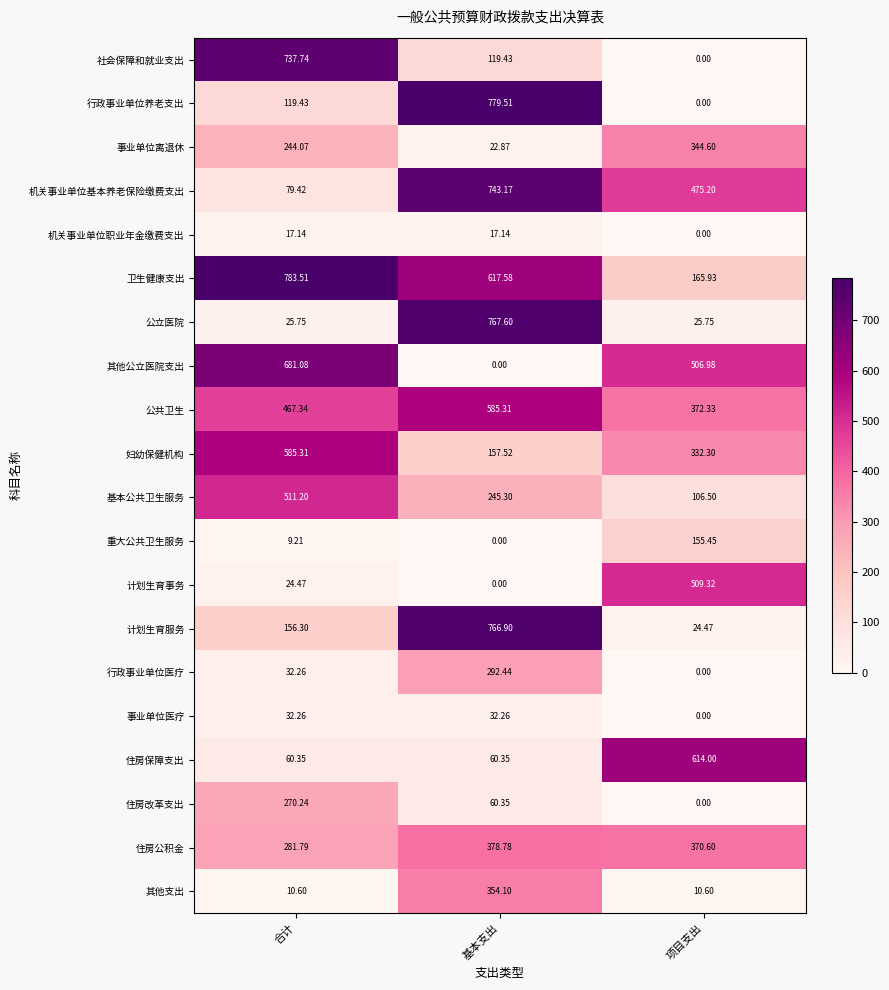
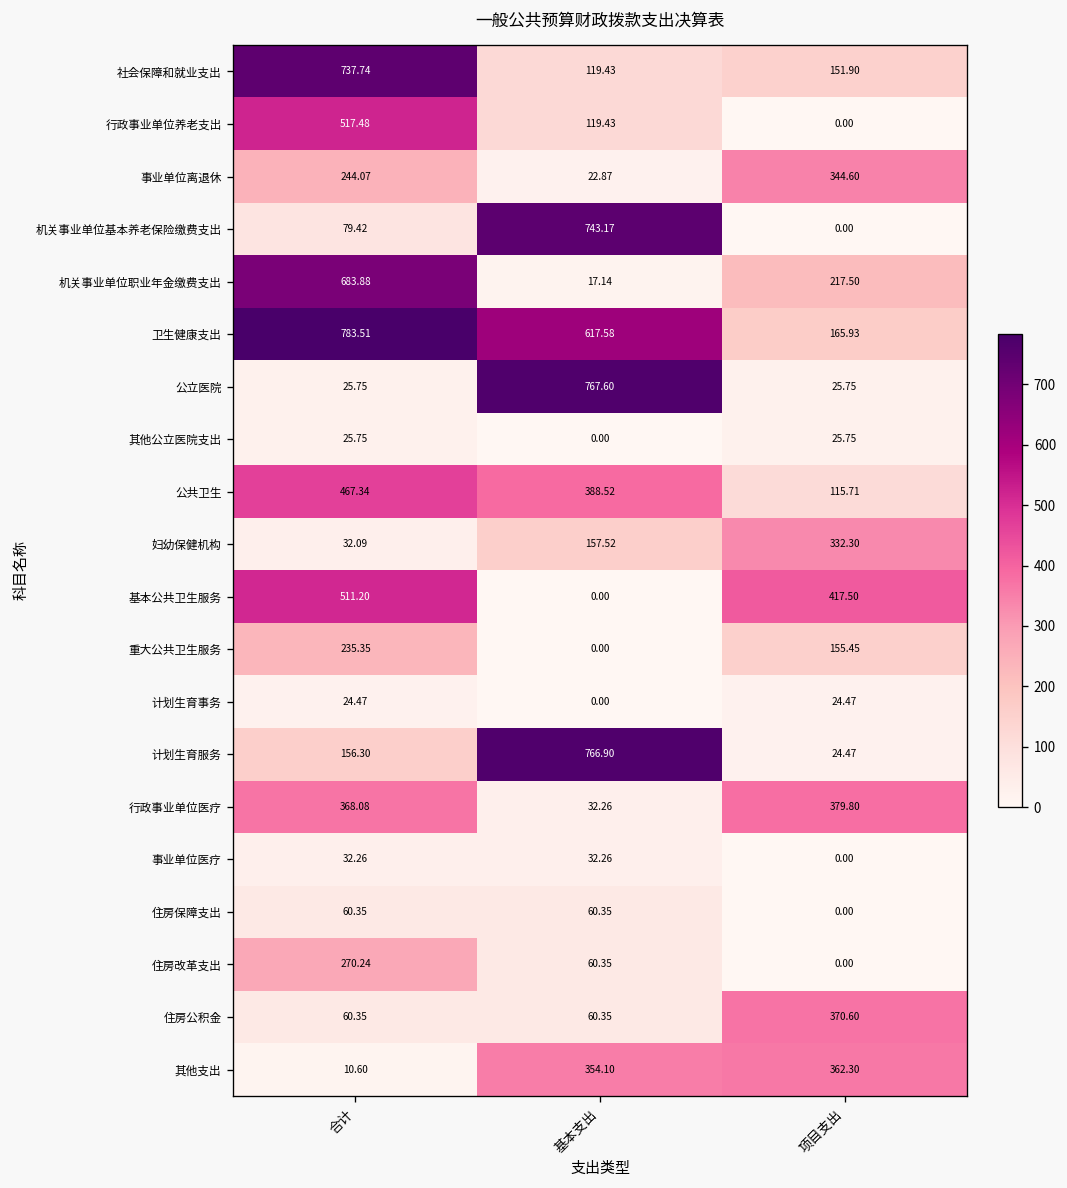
  {
    "社会保障和就业支出": {
      "合计": 737.74,
      "基本支出": 119.43,
-     "项目支出": 0.00
+     "项目支出": 151.90
    },
    "行政事业单位养老支出": {
-     "合计": 119.43,
-     "基本支出": 779.51,
+     "合计": 517.48,
+     "基本支出": 119.43,
      "项目支出": 0.00
    },
    "事业单位离退休": {
      "合计": 244.07,
      "基本支出": 22.87,
      "项目支出": 344.60
    },
    "机关事业单位基本养老保险缴费支出": {
      "合计": 79.42,
      "基本支出": 743.17,
-     "项目支出": 475.20
+     "项目支出": 0.00
    },
    "机关事业单位职业年金缴费支出": {
-     "合计": 17.14,
+     "合计": 683.88,
      "基本支出": 17.14,
-     "项目支出": 0.00
+     "项目支出": 217.50
    },
    "卫生健康支出": {
      "合计": 783.51,
      "基本支出": 617.58,
      "项目支出": 165.93
    },
    "公立医院": {
      "合计": 25.75,
      "基本支出": 767.60,
      "项目支出": 25.75
    },
    "其他公立医院支出": {
-     "合计": 681.08,
+     "合计": 25.75,
      "基本支出": 0.00,
-     "项目支出": 506.98
+     "项目支出": 25.75
    },
    "公共卫生": {
      "合计": 467.34,
-     "基本支出": 585.31,
-     "项目支出": 372.33
+     "基本支出": 388.52,
+     "项目支出": 115.71
    },
    "妇幼保健机构": {
-     "合计": 585.31,
+     "合计": 32.09,
      "基本支出": 157.52,
      "项目支出": 332.30
    },
    "基本公共卫生服务": {
      "合计": 511.20,
-     "基本支出": 245.30,
-     "项目支出": 106.50
+     "基本支出": 0.00,
+     "项目支出": 417.50
    },
    "重大公共卫生服务": {
-     "合计": 9.21,
+     "合计": 235.35,
      "基本支出": 0.00,
      "项目支出": 155.45
    },
    "计划生育事务": {
      "合计": 24.47,
      "基本支出": 0.00,
-     "项目支出": 509.32
+     "项目支出": 24.47
    },
    "计划生育服务": {
      "合计": 156.30,
      "基本支出": 766.90,
      "项目支出": 24.47
    },
    "行政事业单位医疗": {
-     "合计": 32.26,
-     "基本支出": 292.44,
-     "项目支出": 0.00
+     "合计": 368.08,
+     "基本支出": 32.26,
+     "项目支出": 379.80
    },
    "事业单位医疗": {
      "合计": 32.26,
      "基本支出": 32.26,
      "项目支出": 0.00
    },
    "住房保障支出": {
      "合计": 60.35,
      "基本支出": 60.35,
-     "项目支出": 614.00
+     "项目支出": 0.00
    },
    "住房改革支出": {
      "合计": 270.24,
      "基本支出": 60.35,
      "项目支出": 0.00
    },
    "住房公积金": {
-     "合计": 281.79,
-     "基本支出": 378.78,
+     "合计": 60.35,
+     "基本支出": 60.35,
      "项目支出": 370.60
    },
    "其他支出": {
      "合计": 10.60,
      "基本支出": 354.10,
-     "项目支出": 10.60
+     "项目支出": 362.30
    }
  }
